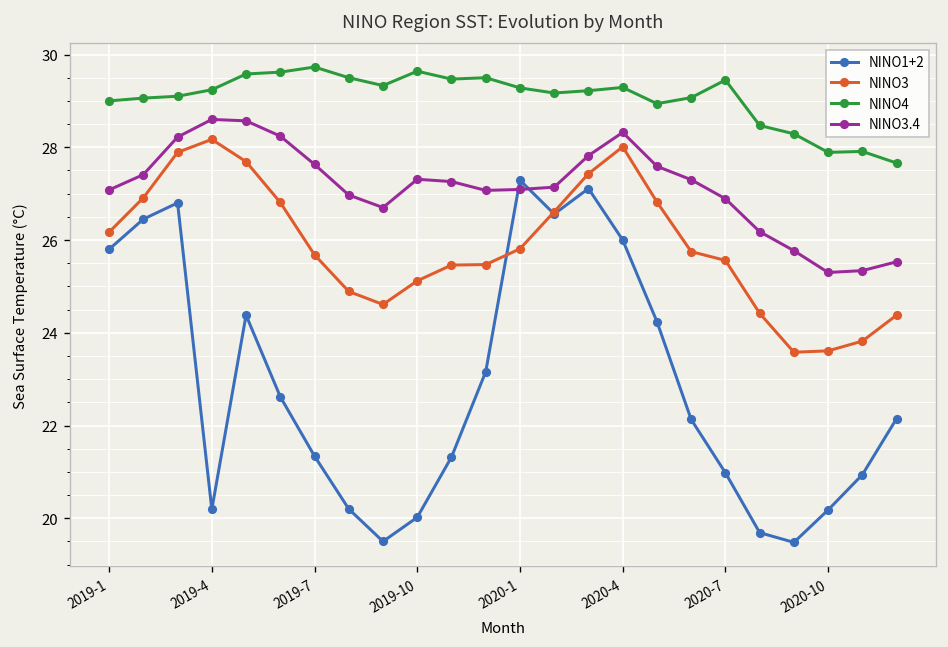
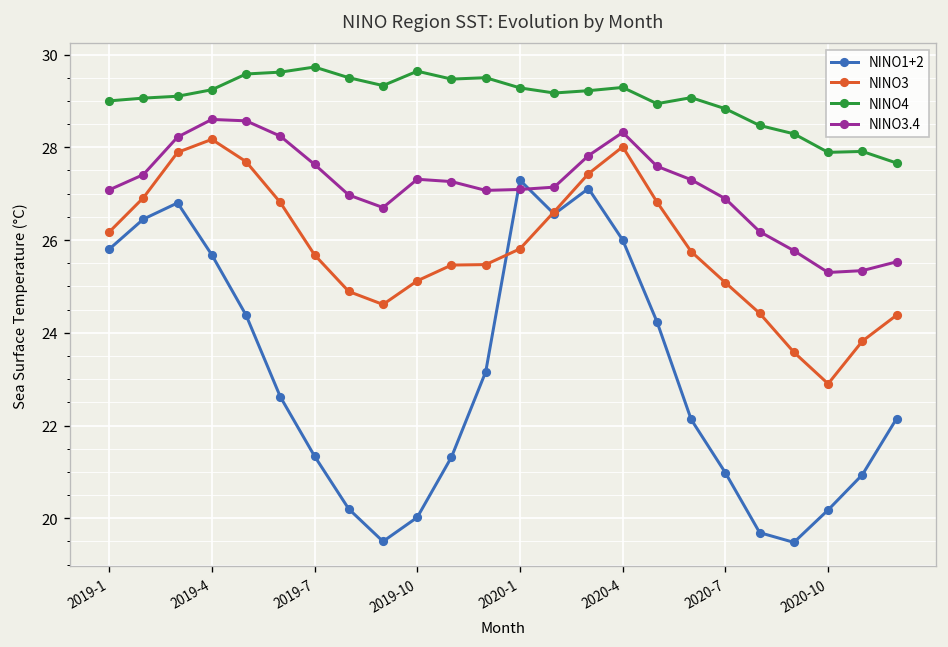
  {
    "NINO1+2": {
      "2019-1": 25.8,
-     "2019-4": 20.2,
+     "2019-4": 25.7,
      "2019-7": 21.3,
      "2019-10": 20.0,
      "2020-1": 27.3,
      "2020-4": 26.0,
      "2020-7": 21.0,
      "2020-10": 20.2
    },
    "NINO3": {
      "2019-1": 26.2,
      "2019-4": 28.2,
      "2019-7": 25.7,
      "2019-10": 25.1,
      "2020-1": 25.8,
      "2020-4": 28.0,
-     "2020-7": 25.6,
-     "2020-10": 23.6
+     "2020-7": 25.1,
+     "2020-10": 22.9
    },
    "NINO4": {
      "2019-1": 29.0,
      "2019-4": 29.2,
      "2019-7": 29.7,
      "2019-10": 29.6,
      "2020-1": 29.3,
      "2020-4": 29.3,
-     "2020-7": 29.5,
+     "2020-7": 28.8,
      "2020-10": 27.9
    },
    "NINO3.4": {
      "2019-1": 27.1,
      "2019-4": 28.6,
      "2019-7": 27.6,
      "2019-10": 27.3,
      "2020-1": 27.1,
      "2020-4": 28.3,
      "2020-7": 26.9,
      "2020-10": 25.3
    }
  }
